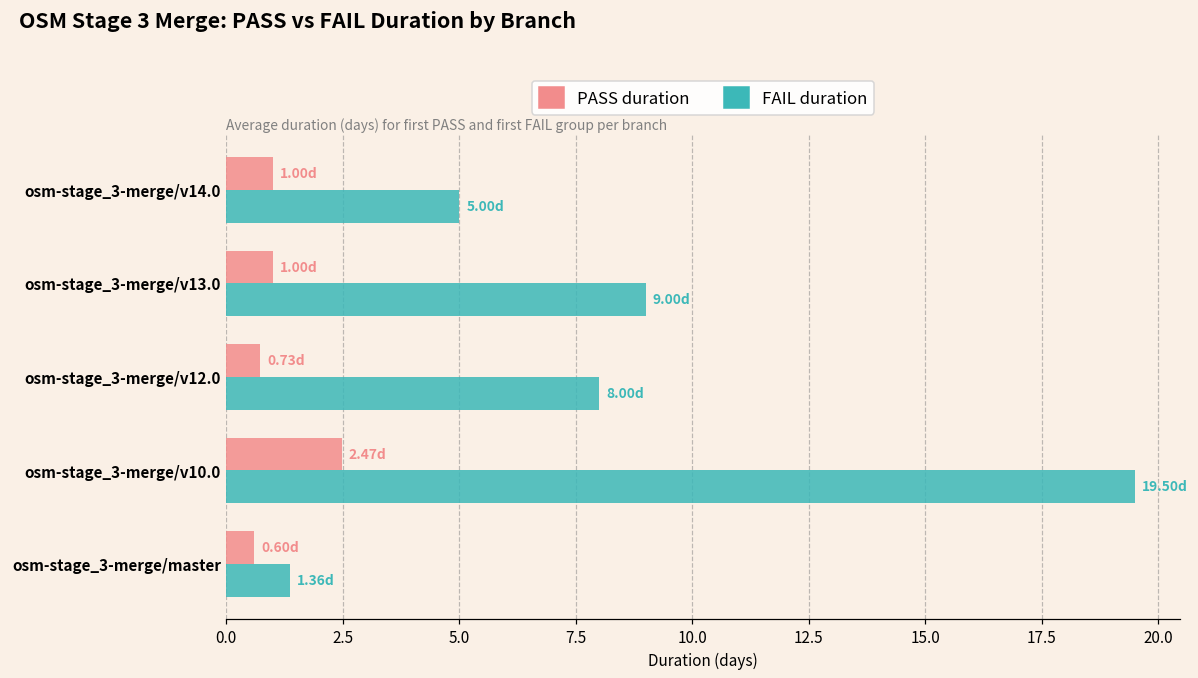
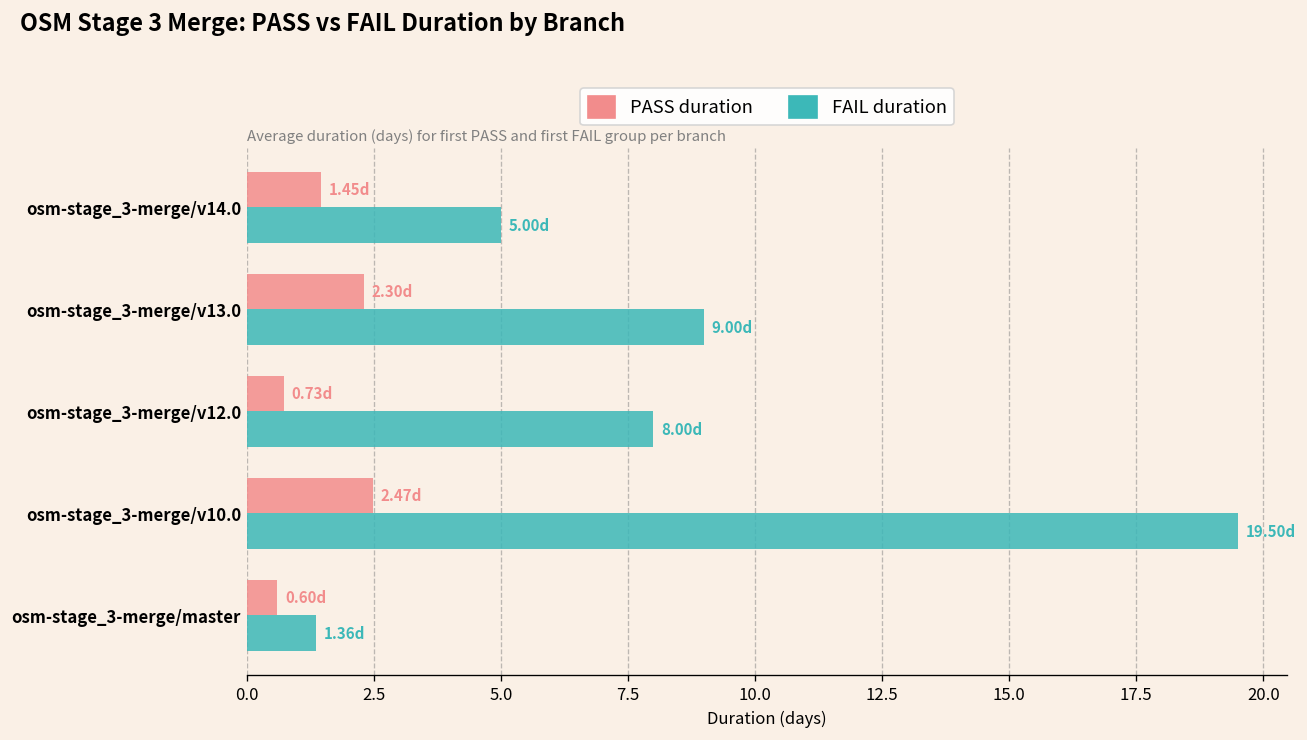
  {
    "PASS duration": {
-     "osm-stage_3-merge/v14.0": "1.00d",
-     "osm-stage_3-merge/v13.0": "1.00d",
+     "osm-stage_3-merge/v14.0": "1.45d",
+     "osm-stage_3-merge/v13.0": "2.30d",
      "osm-stage_3-merge/v12.0": "0.73d",
      "osm-stage_3-merge/v10.0": "2.47d",
      "osm-stage_3-merge/master": "0.60d"
    },
    "FAIL duration": {
      "osm-stage_3-merge/v14.0": "5.00d",
      "osm-stage_3-merge/v13.0": "9.00d",
      "osm-stage_3-merge/v12.0": "8.00d",
      "osm-stage_3-merge/v10.0": "19.50d",
      "osm-stage_3-merge/master": "1.36d"
    }
  }
